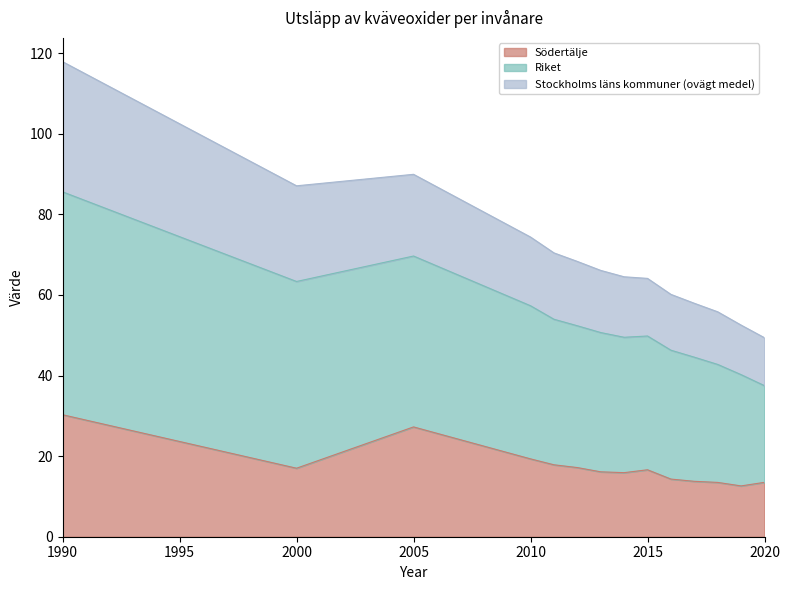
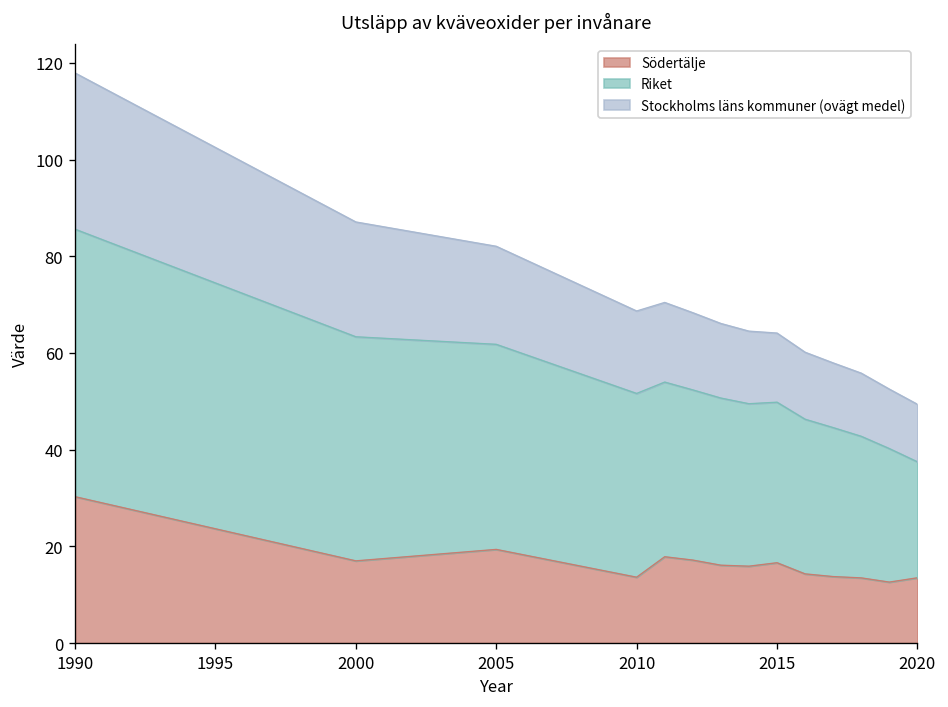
  {
    "Södertälje": {
      "1990": 30,
      "2000": 17,
-     "2005": 27,
-     "2010": 19,
+     "2005": 19,
+     "2010": 14,
      "2015": 17,
      "2020": 13
    }
  }
